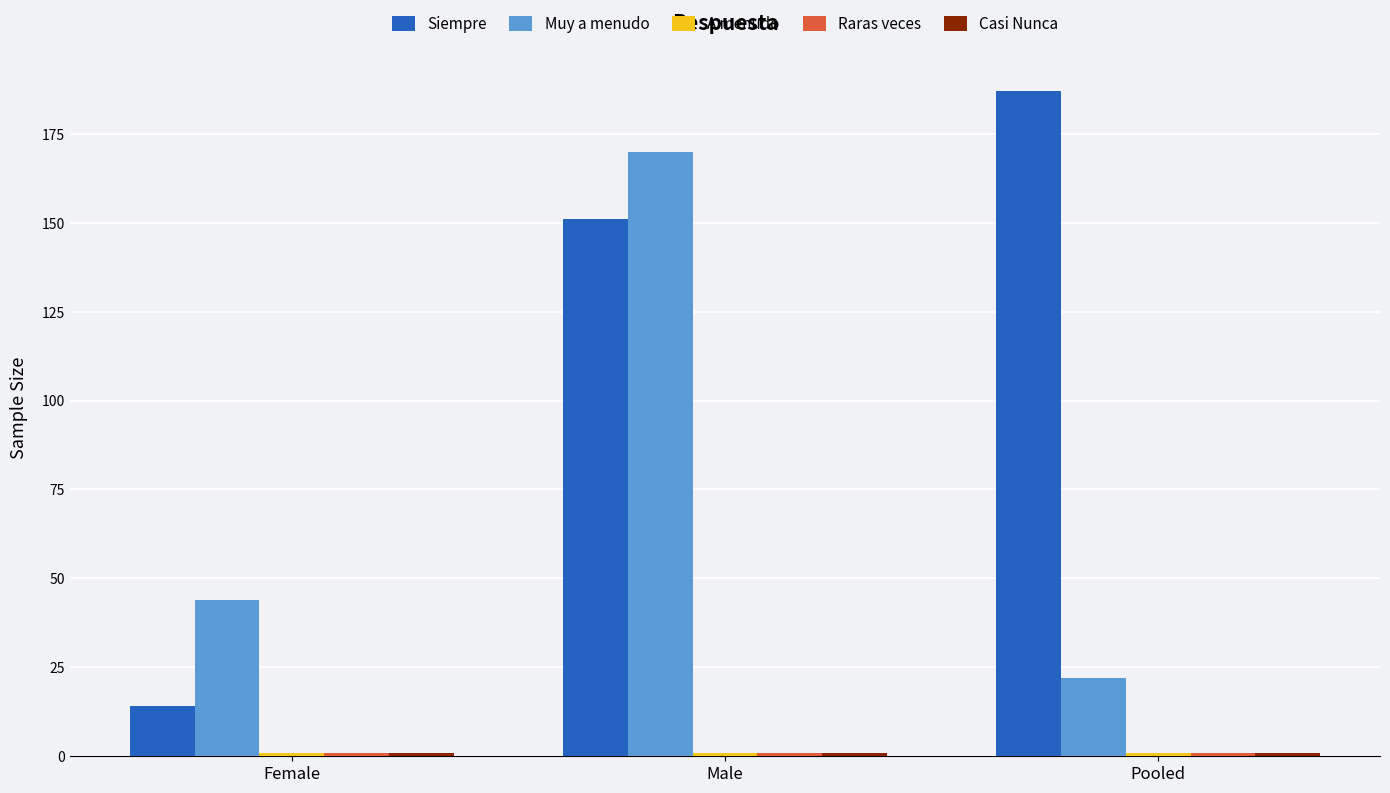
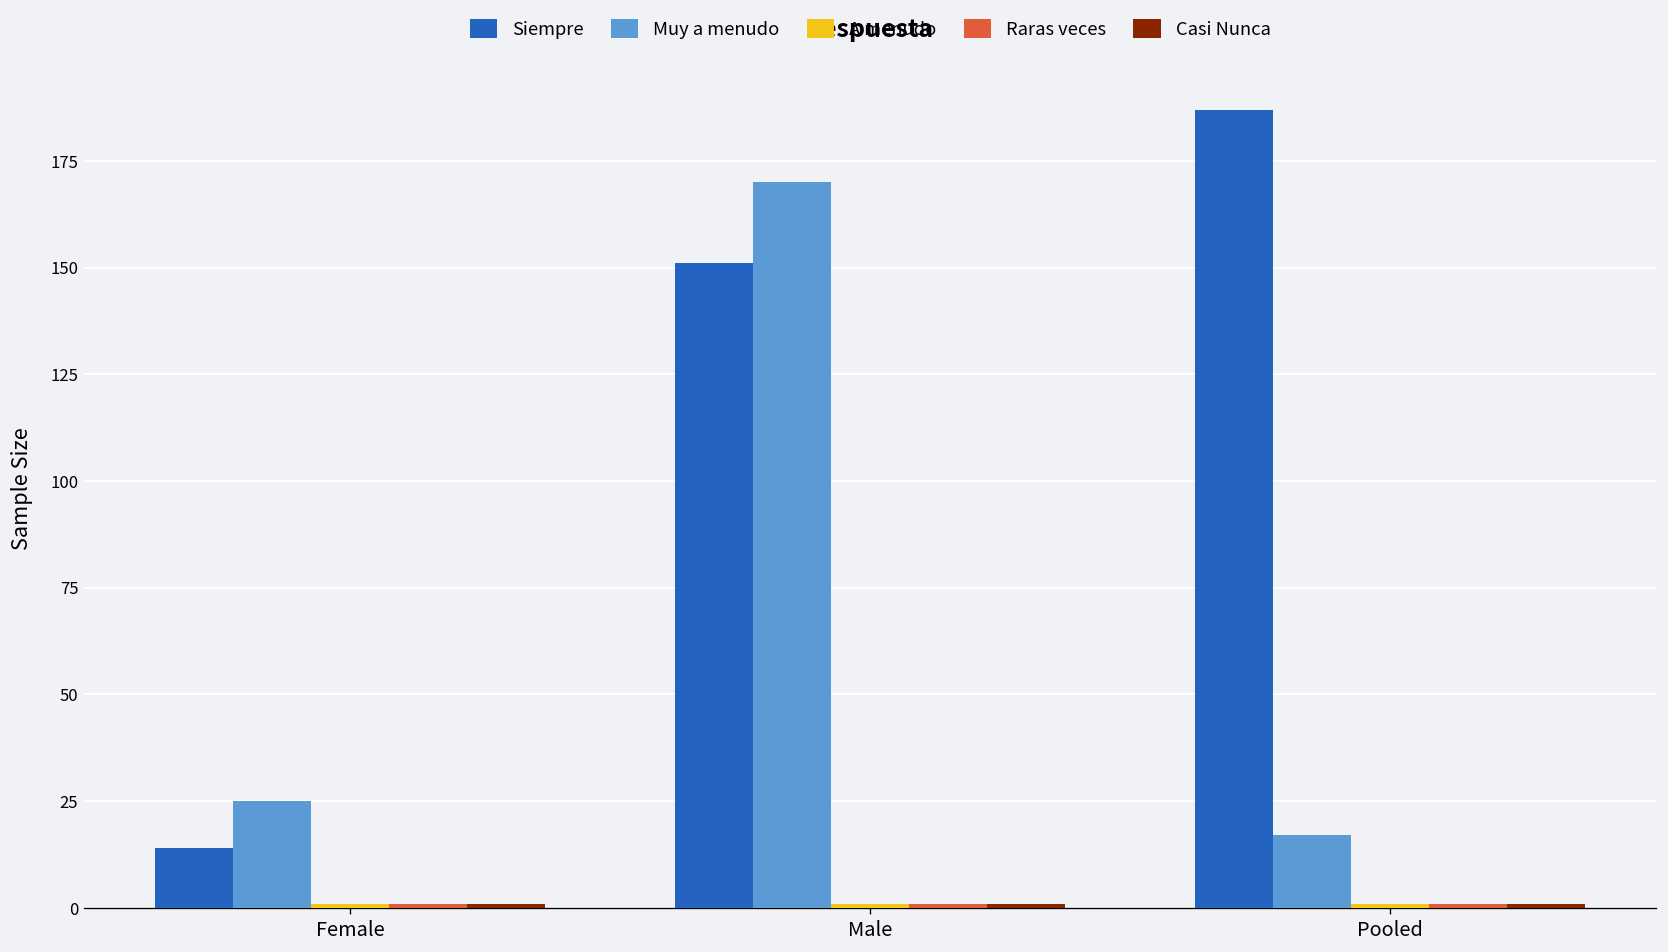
  {
    "Siempre": {
      "Female": 14,
      "Male": 151,
      "Pooled": 187
    },
    "Muy a menudo": {
-     "Female": 44,
+     "Female": 25,
      "Male": 170,
-     "Pooled": 22
+     "Pooled": 17
    },
    "A menudo": {
      "Female": 1,
      "Male": 1,
      "Pooled": 1
    },
    "Raras veces": {
      "Female": 1,
      "Male": 1,
      "Pooled": 1
    },
    "Casi Nunca": {
      "Female": 1,
      "Male": 1,
      "Pooled": 1
    }
  }
